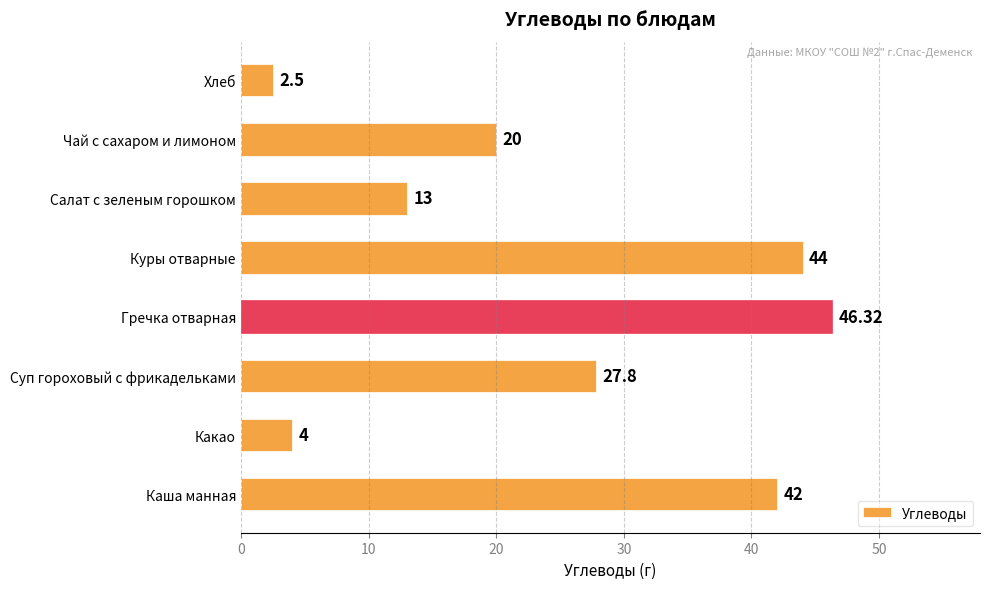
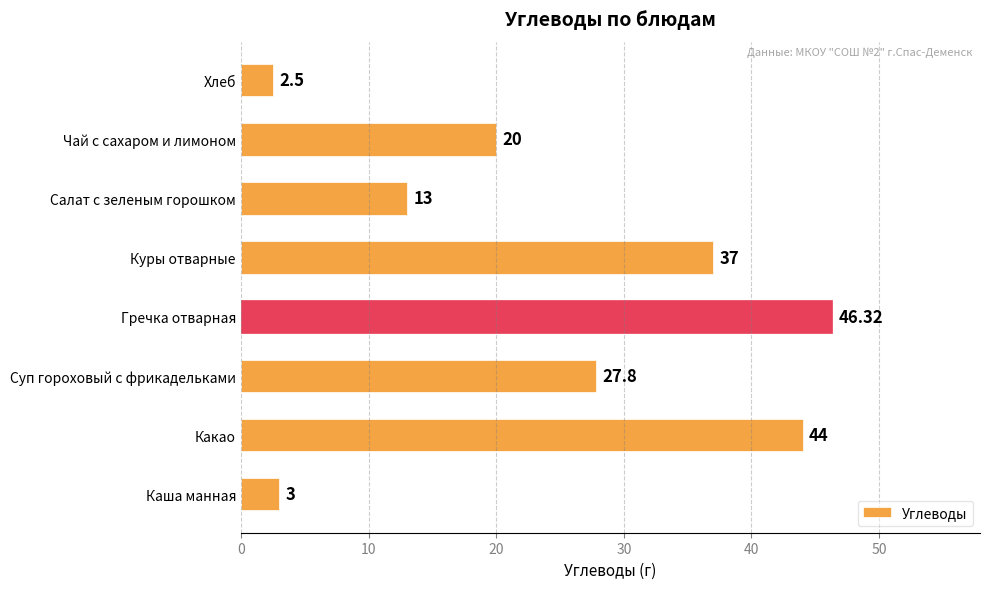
  {
    "Хлеб": 2.5,
    "Чай с сахаром и лимоном": 20,
    "Салат с зеленым горошком": 13,
-   "Куры отварные": 44,
+   "Куры отварные": 37,
    "Гречка отварная": 46.32,
    "Суп гороховый с фрикадельками": 27.8,
-   "Какао": 4,
-   "Каша манная": 42
+   "Какао": 44,
+   "Каша манная": 3
  }
